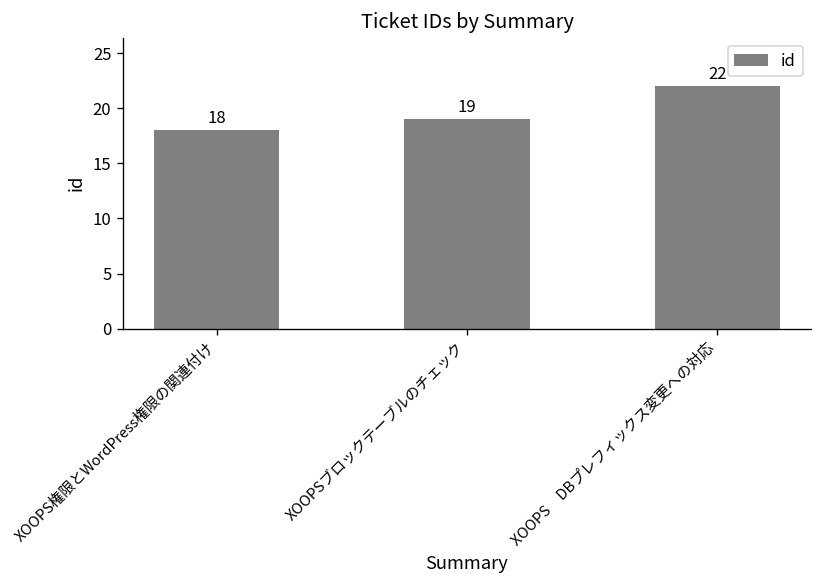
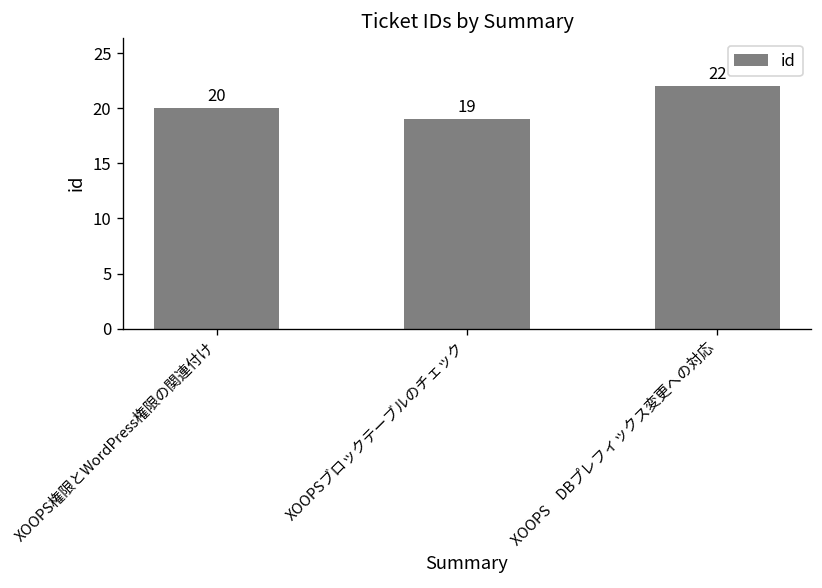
  {
-   "XOOPS権限とWordPress権限の関連付け": 18,
+   "XOOPS権限とWordPress権限の関連付け": 20,
    "XOOPSブロックテーブルのチェック": 19,
    "XOOPS DBプレフィックス変更への対応": 22
  }
